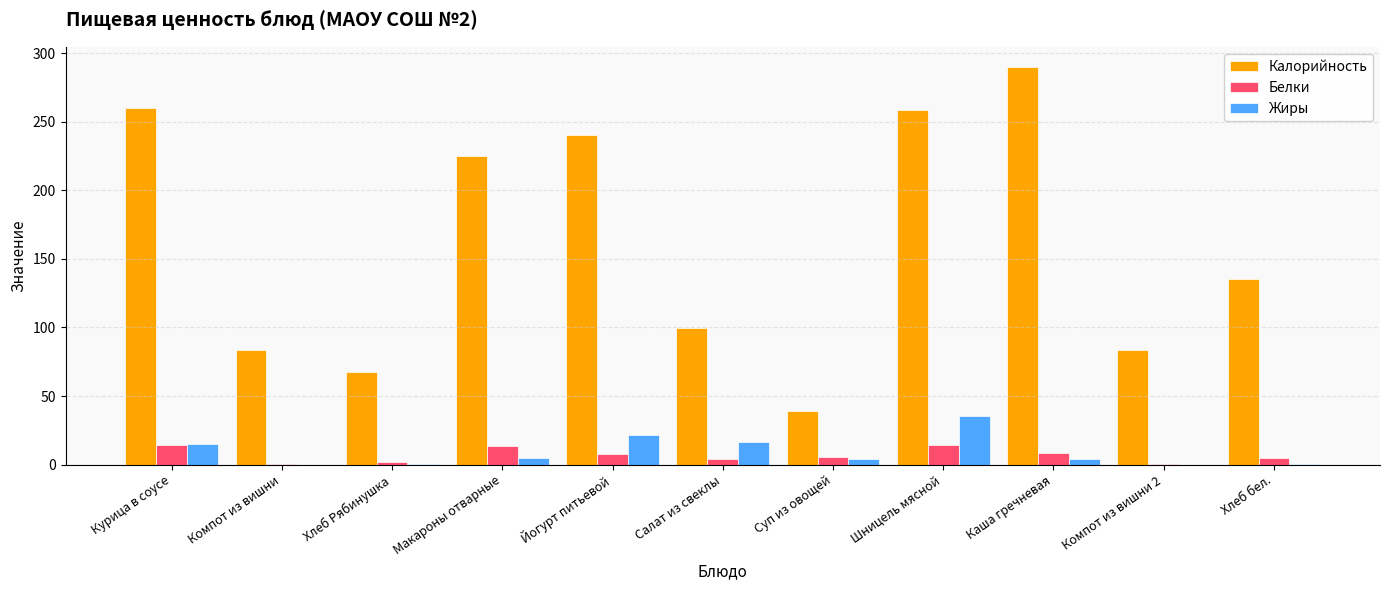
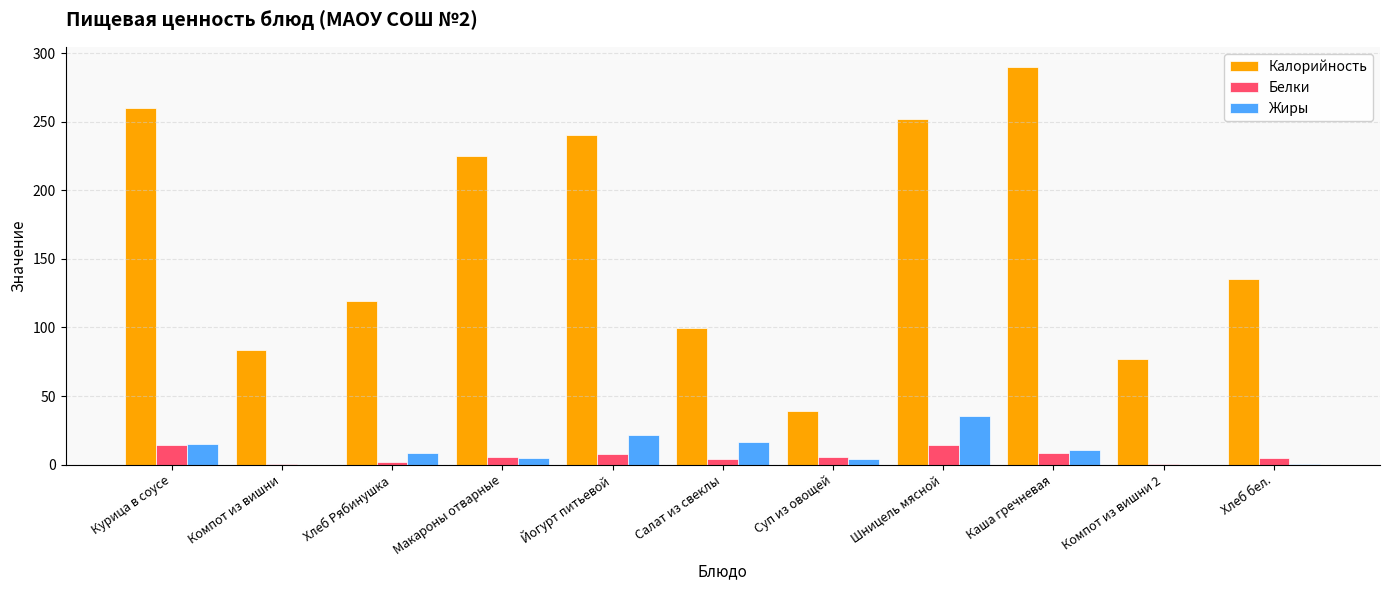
  {
    "Калорийность": {
      "Курица в соусе": 260,
      "Компот из вишни": 84,
-     "Хлеб Рябинушка": 68,
+     "Хлеб Рябинушка": 119,
      "Макароны отварные": 225,
      "Йогурт питьевой": 240,
      "Салат из свеклы": 100,
      "Суп из овощей": 39,
-     "Шницель мясной": 259,
+     "Шницель мясной": 252,
      "Каша гречневая": 290,
-     "Компот из вишни 2": 84,
+     "Компот из вишни 2": 77,
      "Хлеб бел.": 136
    },
    "Белки": {
      "Курица в соусе": 14,
      "Хлеб Рябинушка": 2,
-     "Макароны отварные": 13,
+     "Макароны отварные": 6,
      "Йогурт питьевой": 8,
      "Салат из свеклы": 4,
      "Суп из овощей": 5,
      "Шницель мясной": 15,
      "Каша гречневая": 8,
      "Хлеб бел.": 5
    },
    "Жиры": {
      "Курица в соусе": 15,
      "Компот из вишни": 0,
-     "Хлеб Рябинушка": 0,
+     "Хлеб Рябинушка": 9,
      "Макароны отварные": 4,
      "Йогурт питьевой": 22,
      "Салат из свеклы": 17,
      "Суп из овощей": 4,
      "Шницель мясной": 36,
-     "Каша гречневая": 4,
+     "Каша гречневая": 11,
      "Компот из вишни 2": 0
    }
  }
